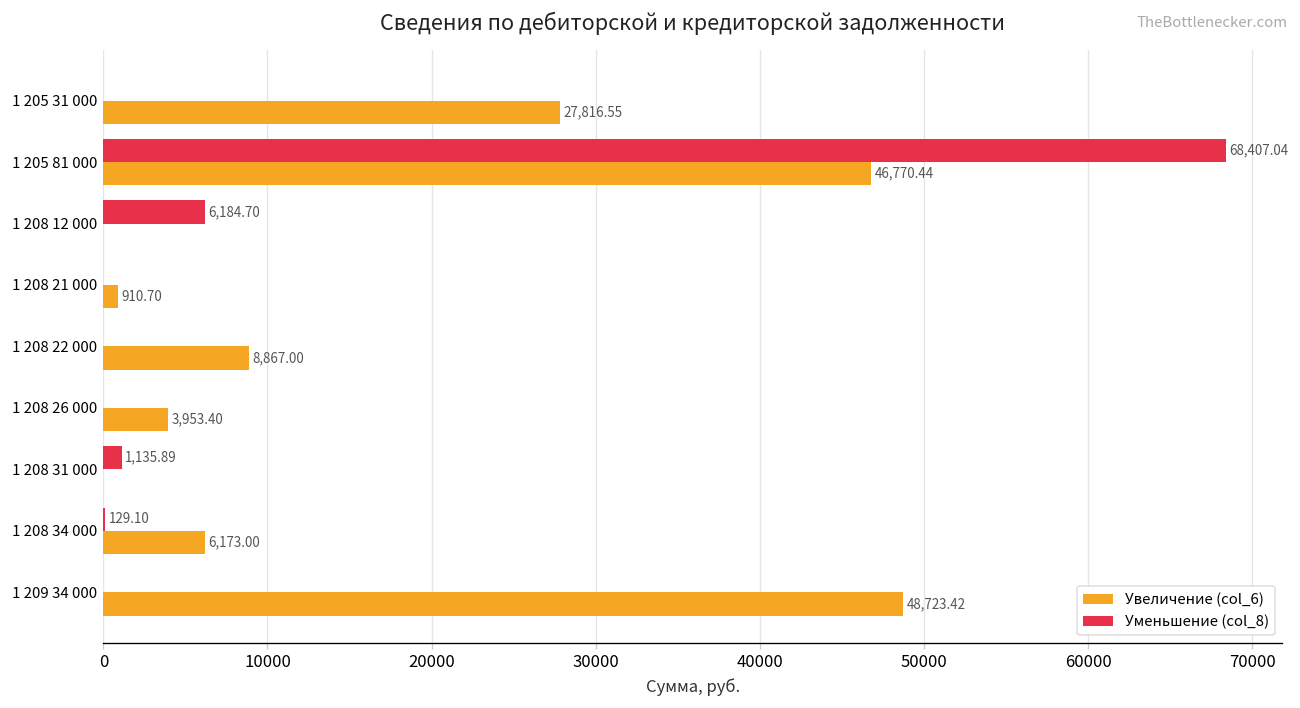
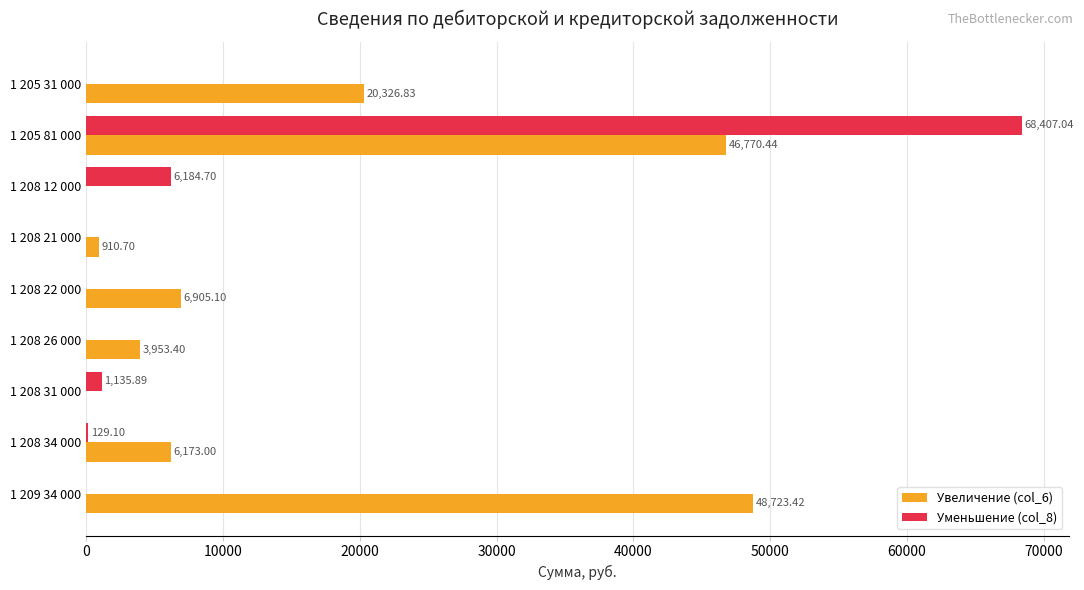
  {
    "Увеличение (col_6)": {
-     "1 205 31 000": "27,816.55",
+     "1 205 31 000": "20,326.83",
      "1 205 81 000": "46,770.44",
      "1 208 21 000": "910.70",
-     "1 208 22 000": "8,867.00",
+     "1 208 22 000": "6,905.10",
      "1 208 26 000": "3,953.40",
      "1 208 34 000": "6,173.00",
      "1 209 34 000": "48,723.42"
    },
    "Уменьшение (col_8)": {
      "1 205 81 000": "68,407.04",
      "1 208 12 000": "6,184.70",
      "1 208 31 000": "1,135.89",
      "1 208 34 000": "129.10"
    }
  }
